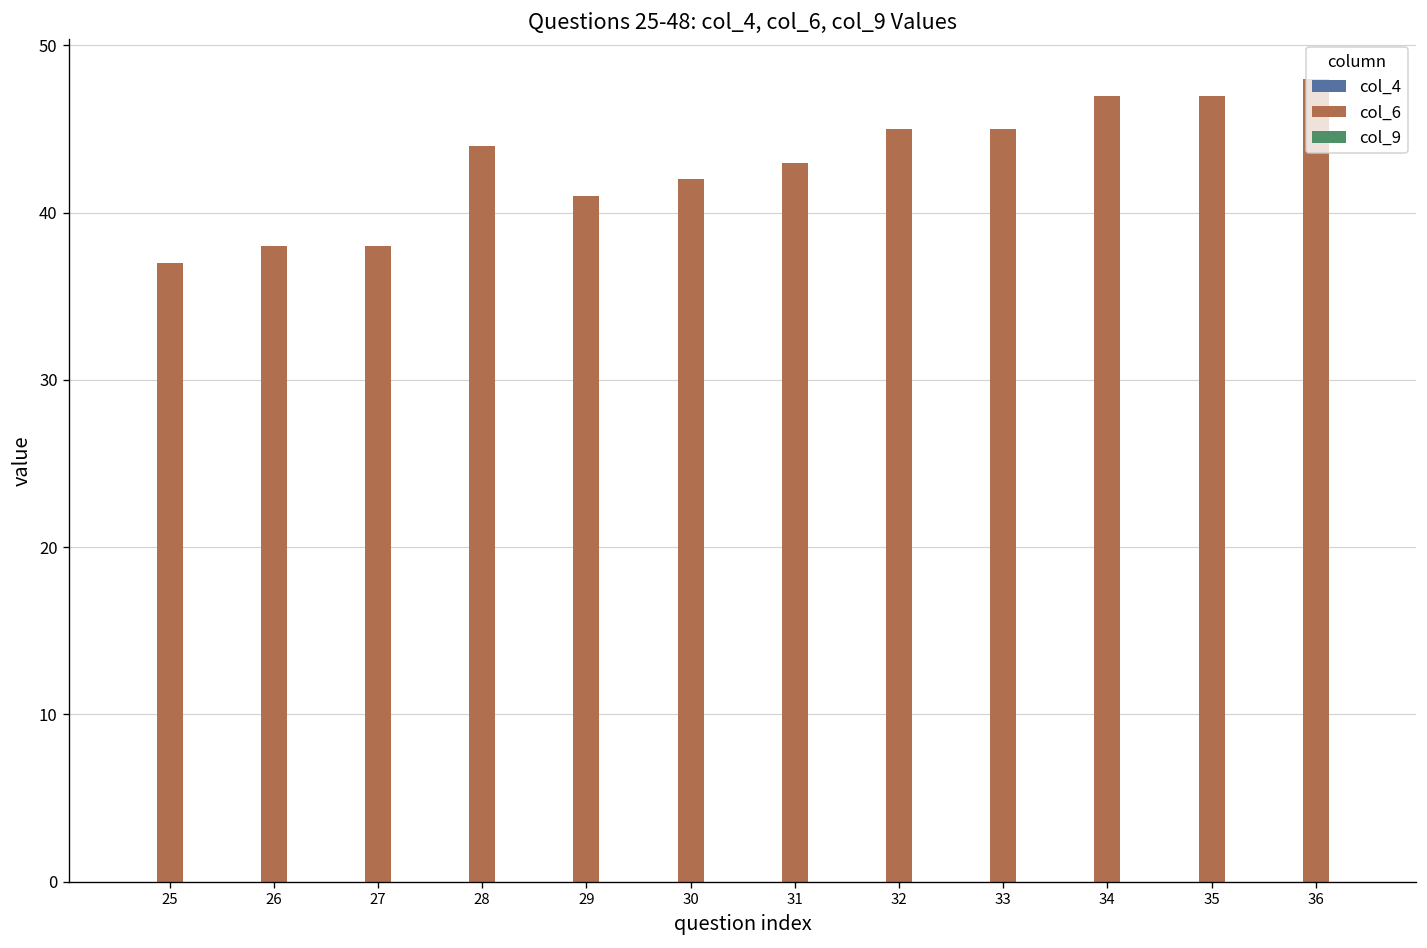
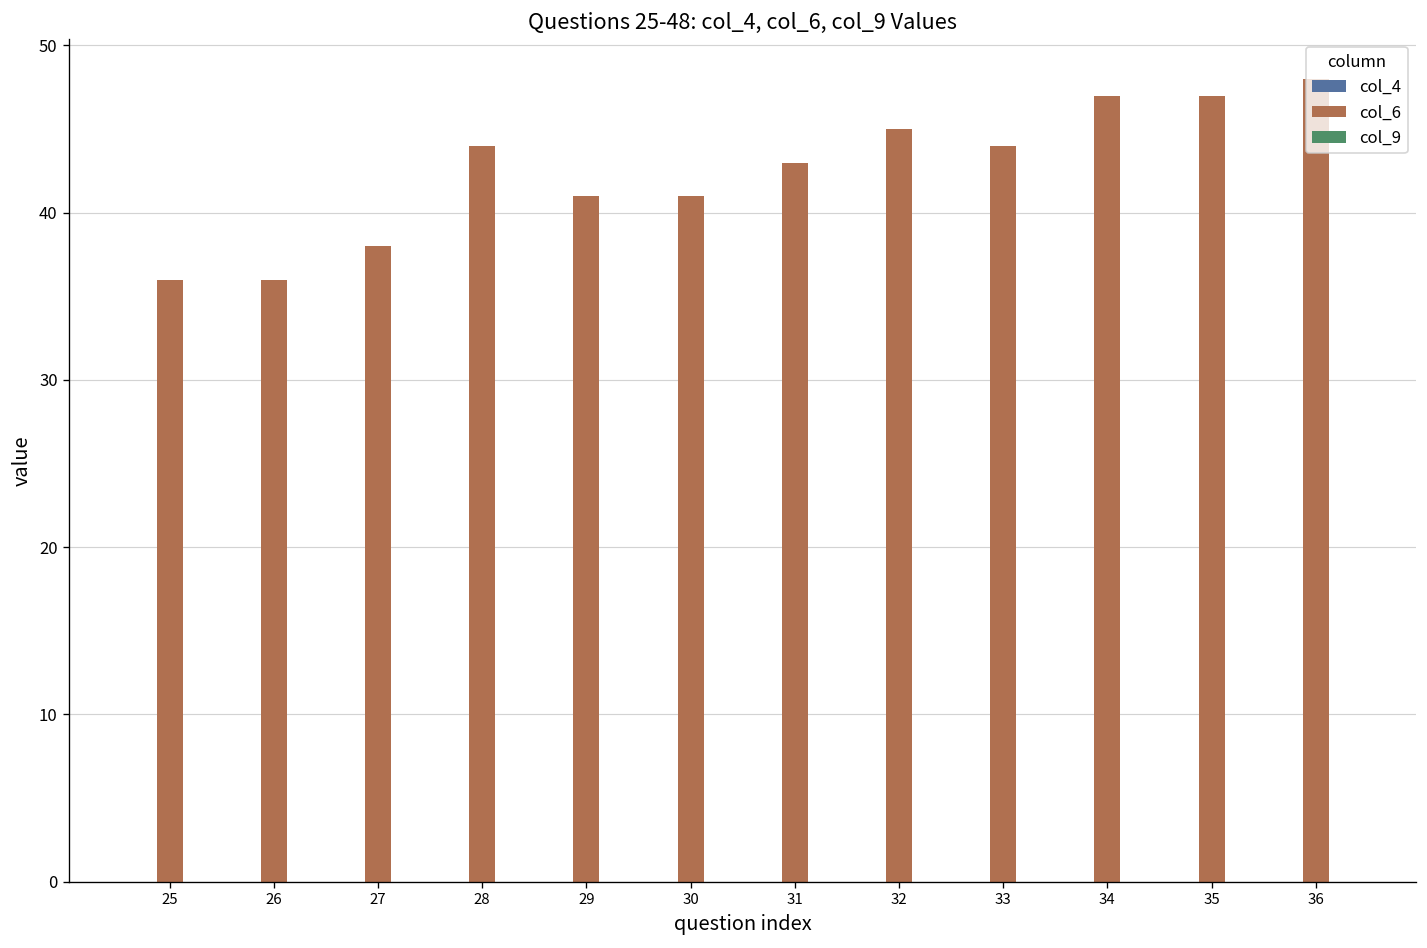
  {
    "col_4": {
      "25": 0,
      "26": 0,
      "27": 0,
      "28": 0,
      "29": 0,
      "30": 0,
      "31": 0,
      "32": 0,
      "33": 0,
      "34": 0,
      "35": 0,
      "36": 0
    },
    "col_6": {
-     "25": 37,
-     "26": 38,
+     "25": 36,
+     "26": 36,
      "27": 38,
      "28": 44,
      "29": 41,
-     "30": 42,
+     "30": 41,
      "31": 43,
      "32": 45,
-     "33": 45,
+     "33": 44,
      "34": 47,
      "35": 47
    },
    "col_9": {
      "25": 0,
      "26": 0,
      "27": 0,
      "28": 0,
      "29": 0,
      "30": 0,
      "31": 0,
      "32": 0,
      "33": 0,
      "34": 0,
      "35": 0,
      "36": 0
    }
  }
